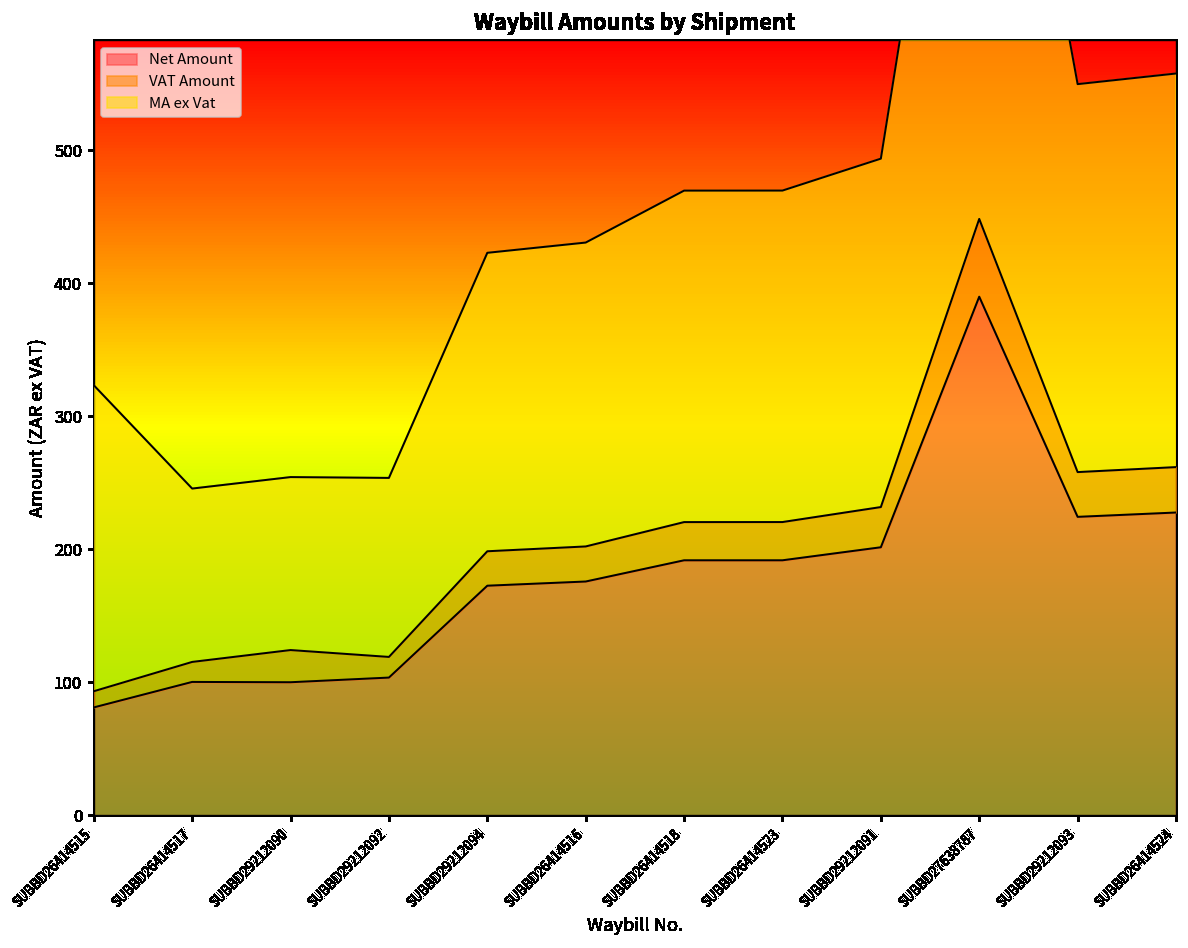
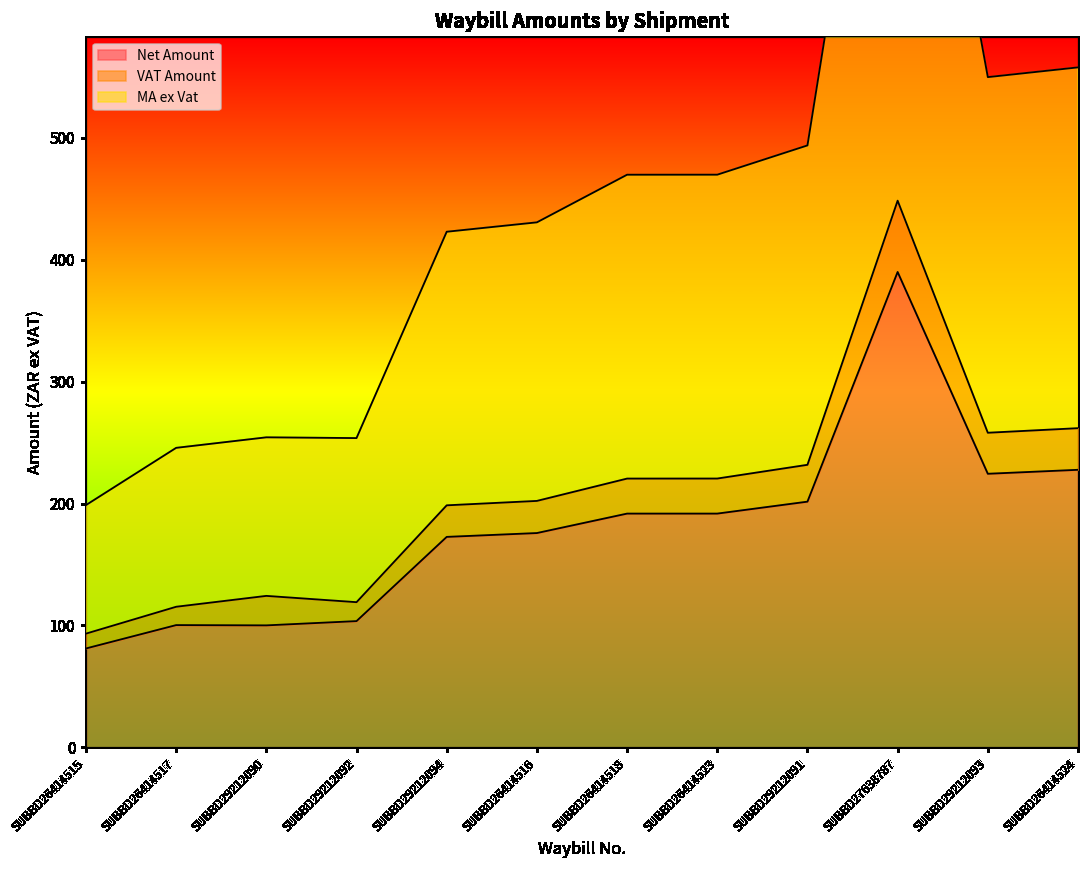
  {
    "Net Amount": {
      "SUBBD26414515": 81,
      "SUBBD26414517": 100,
      "SUBBD29212090": 100,
      "SUBBD29212092": 104,
      "SUBBD29212094": 173,
      "SUBBD26414516": 176,
      "SUBBD26414518": 192,
      "SUBBD26414523": 192,
      "SUBBD29212091": 202,
      "SUBBD27638787": 390,
      "SUBBD29212093": 224,
      "SUBBD26414524": 228
    },
    "VAT Amount": {
      "SUBBD26414515": 12,
      "SUBBD26414517": 15,
      "SUBBD29212090": 24,
      "SUBBD29212092": 16,
      "SUBBD29212094": 26,
      "SUBBD26414516": 26,
      "SUBBD26414518": 29,
      "SUBBD26414523": 29,
      "SUBBD29212091": 30,
      "SUBBD27638787": 59,
      "SUBBD29212093": 34,
      "SUBBD26414524": 34
    },
    "MA ex Vat": {
-     "SUBBD26414515": 230,
+     "SUBBD26414515": 105,
      "SUBBD26414517": 130,
      "SUBBD29212090": 130,
      "SUBBD29212092": 135,
      "SUBBD29212094": 224,
      "SUBBD26414516": 229,
      "SUBBD26414518": 249,
      "SUBBD26414523": 249,
      "SUBBD29212091": 262,
      "SUBBD29212093": 292,
      "SUBBD26414524": 296
    }
  }
